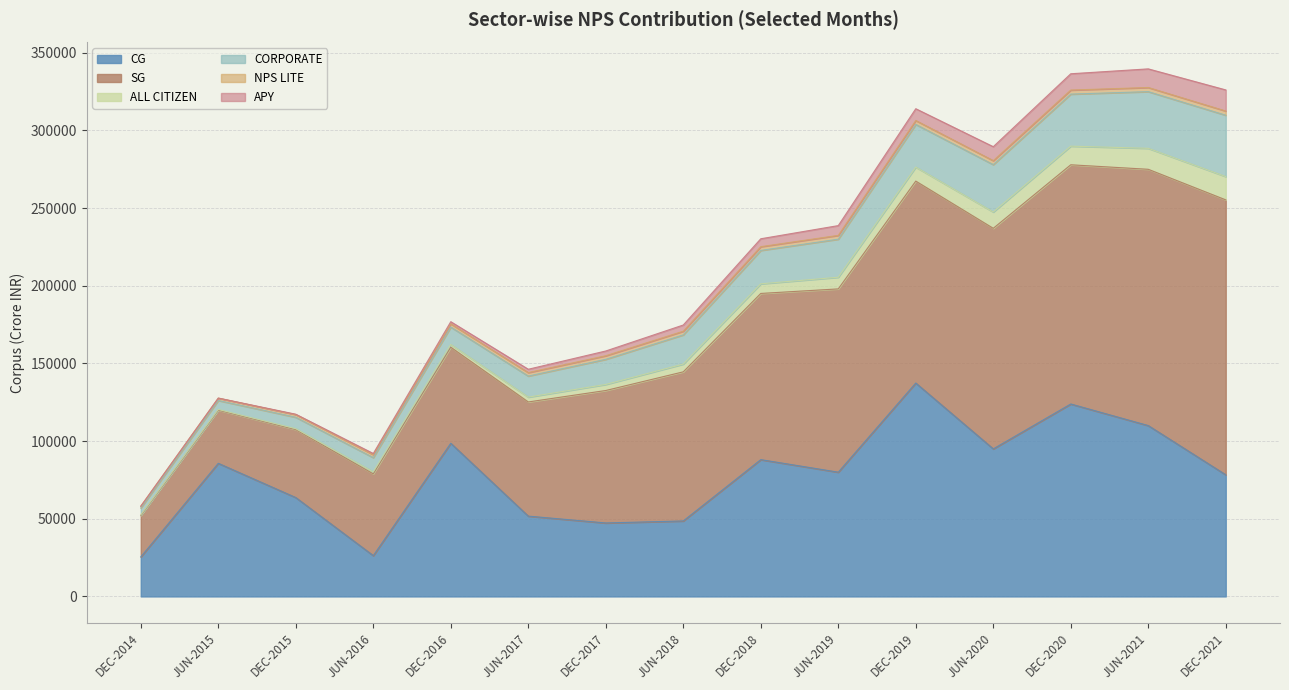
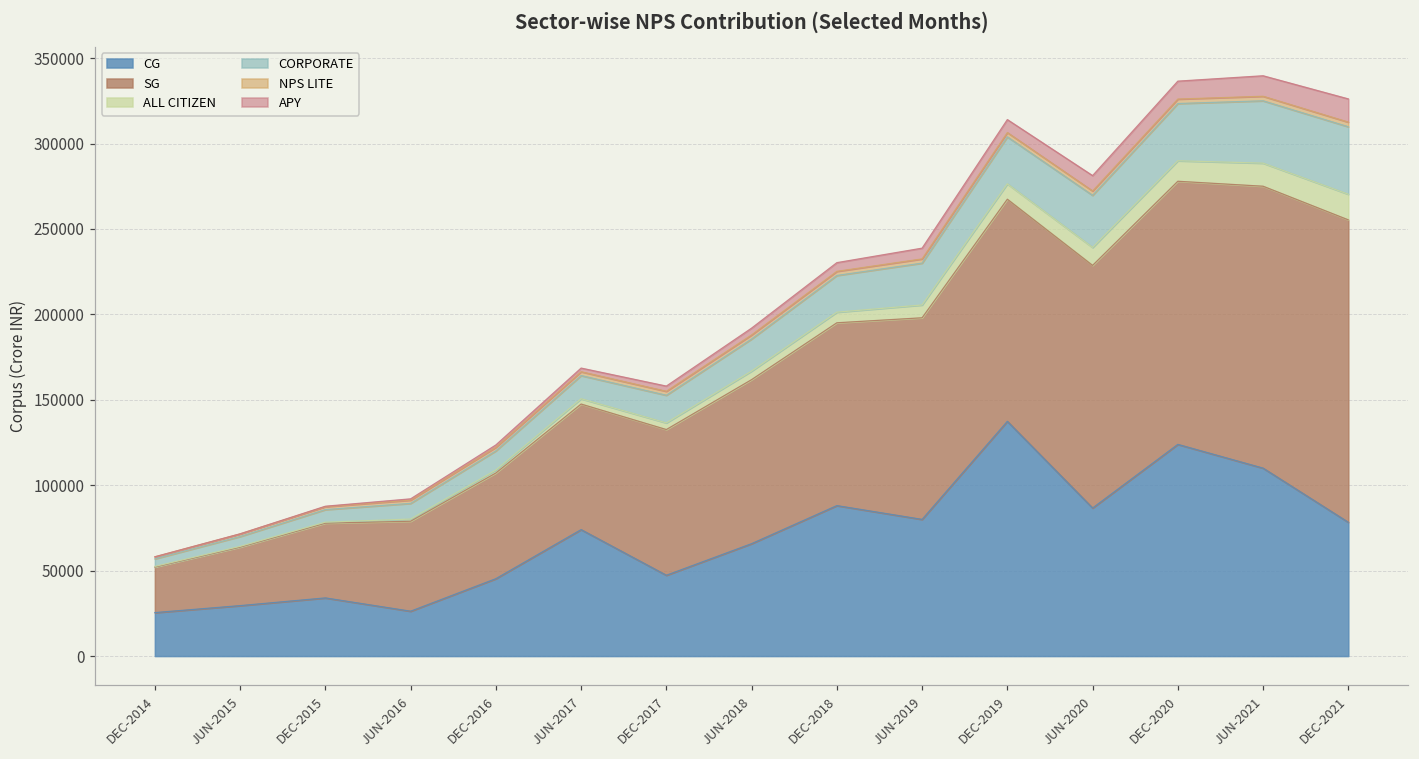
  {
    "CG": {
      "DEC-2014": 25000,
-     "JUN-2015": 86000,
-     "DEC-2015": 64000,
+     "JUN-2015": 30000,
+     "DEC-2015": 34000,
      "JUN-2016": 26000,
-     "DEC-2016": 99000,
-     "JUN-2017": 52000,
+     "DEC-2016": 45000,
+     "JUN-2017": 74000,
      "DEC-2017": 47000,
-     "JUN-2018": 49000,
+     "JUN-2018": 66000,
      "DEC-2018": 88000,
      "JUN-2019": 80000,
      "DEC-2019": 137000,
-     "JUN-2020": 95000,
+     "JUN-2020": 87000,
      "DEC-2020": 124000,
      "JUN-2021": 110000,
      "DEC-2021": 78000
    },
    "CORPORATE": {
      "DEC-2015": 7000,
      "JUN-2016": 9000,
      "DEC-2016": 11000,
      "JUN-2017": 14000,
      "DEC-2017": 16000,
      "JUN-2018": 19000,
      "DEC-2018": 22000,
      "JUN-2019": 25000,
      "DEC-2019": 28000,
      "JUN-2020": 31000,
      "DEC-2020": 34000,
      "JUN-2021": 37000,
      "DEC-2021": 40000
    }
  }
